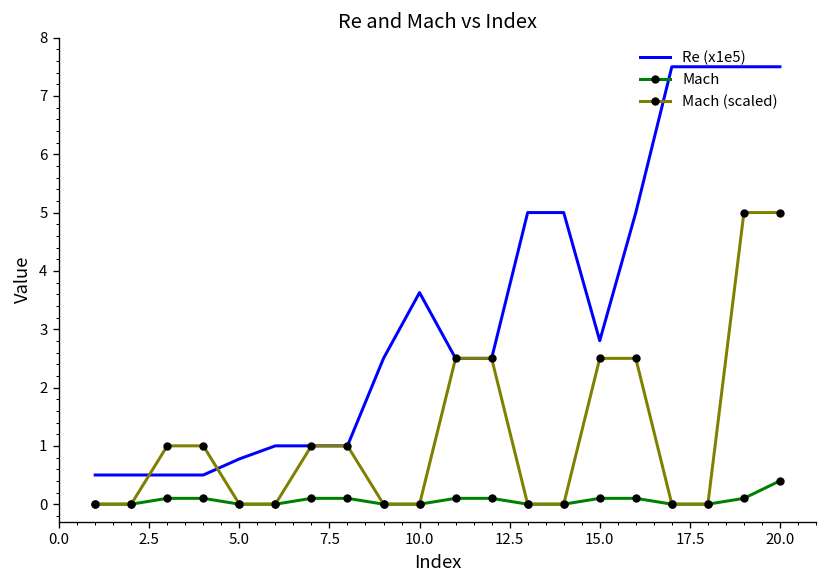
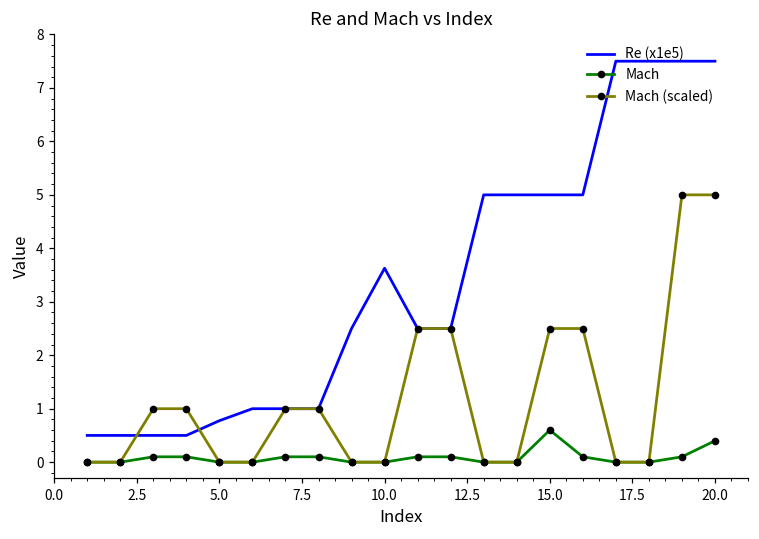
  {
    "Re (x1e5)": {
      "5.0": 0.8,
      "10.0": 3.6,
-     "15.0": 2.8,
+     "15.0": 5.0,
      "20.0": 7.5
    },
    "Mach": {
-     "15.0": 0.1,
+     "15.0": 0.6,
      "20.0": 0.4
    },
    "Mach (scaled)": {
      "15.0": 2.5,
      "20.0": 5.0
    }
  }
